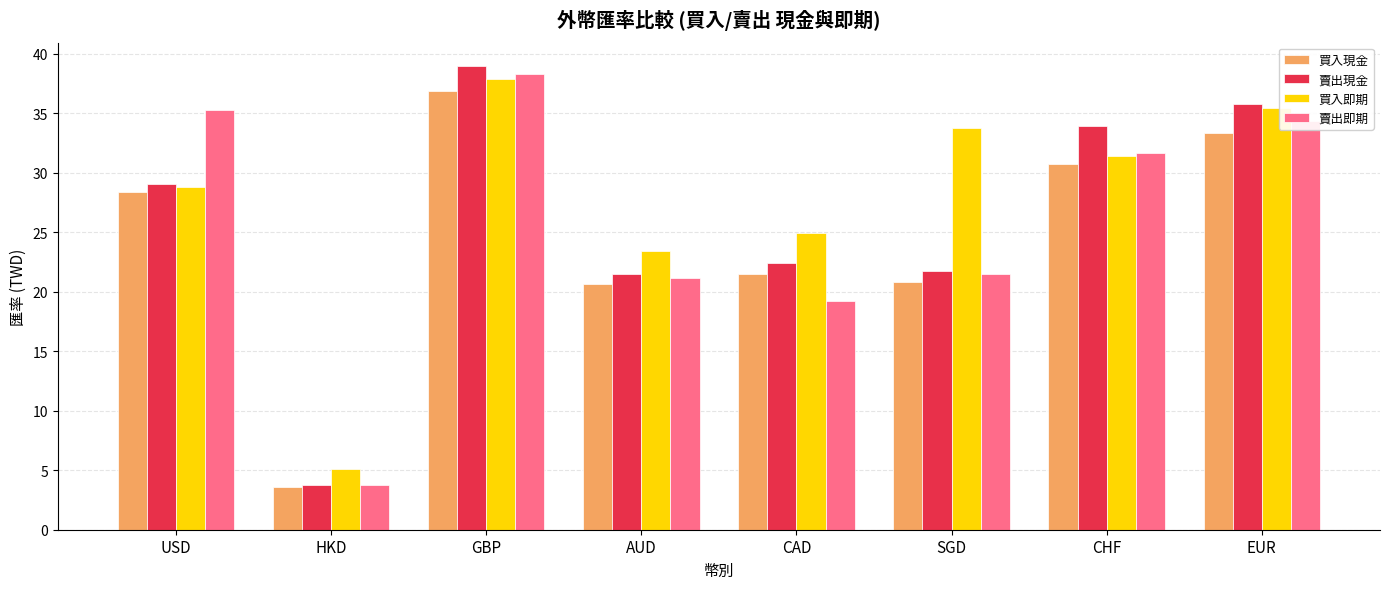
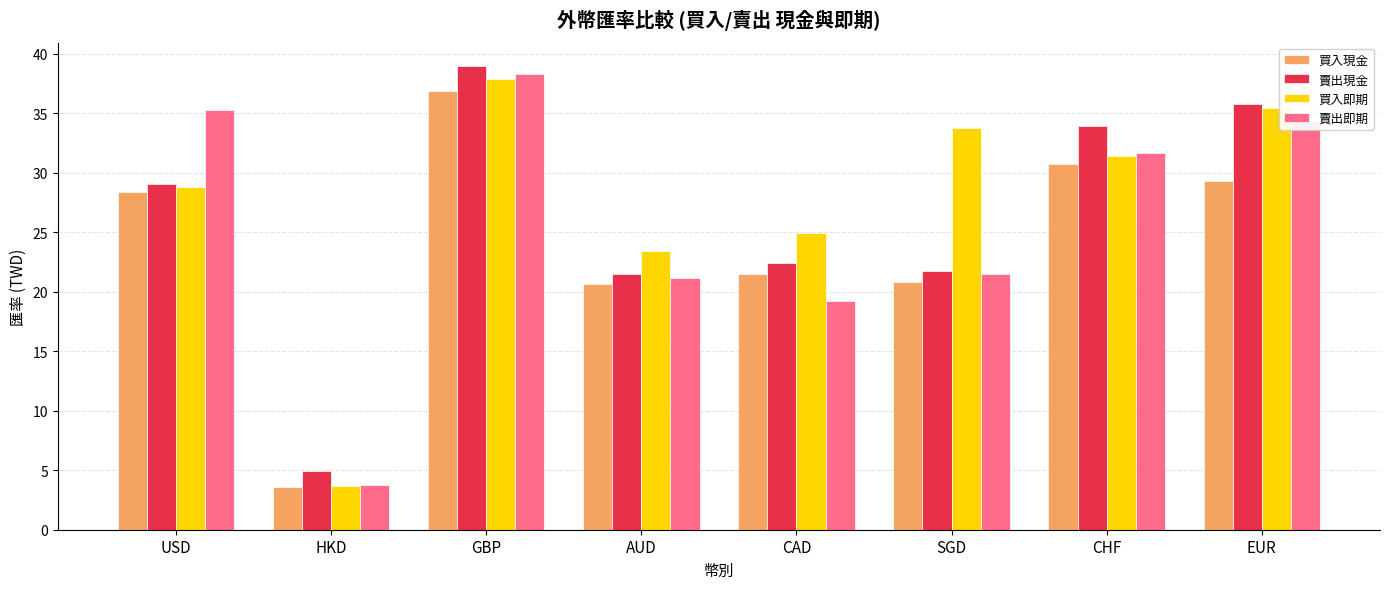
  {
    "買入現金": {
      "USD": 28.4,
      "HKD": 3.6,
      "GBP": 36.8,
      "AUD": 20.7,
      "CAD": 21.5,
      "SGD": 20.8,
      "CHF": 30.8,
-     "EUR": 33.3
+     "EUR": 29.3
    },
    "賣出現金": {
      "USD": 29.1,
-     "HKD": 3.8,
+     "HKD": 4.9,
      "GBP": 39.0,
      "AUD": 21.4,
      "CAD": 22.4,
      "SGD": 21.8,
      "CHF": 33.9,
      "EUR": 35.8
    },
    "買入即期": {
      "USD": 28.8,
-     "HKD": 5.1,
+     "HKD": 3.7,
      "GBP": 37.9,
      "AUD": 23.4,
      "CAD": 25.0,
      "SGD": 33.8,
      "CHF": 31.4,
      "EUR": 35.4
    },
    "賣出即期": {
      "USD": 35.3,
      "HKD": 3.7,
      "GBP": 38.3,
      "AUD": 21.2,
      "CAD": 19.2,
      "SGD": 21.5,
      "CHF": 31.7
    }
  }
